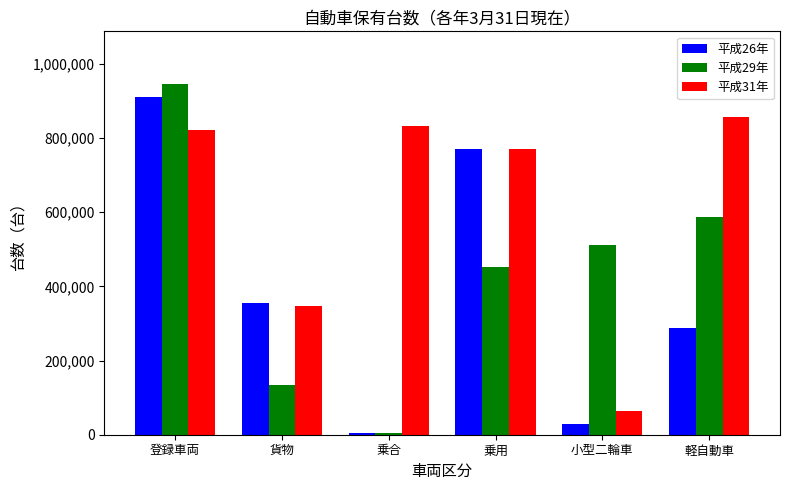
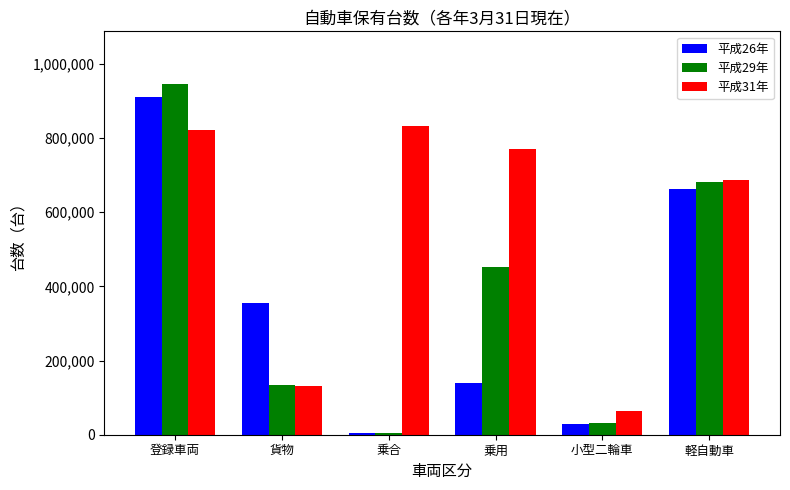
  {
    "平成26年": {
      "登録車両": "910,000",
      "貨物": "360,000",
-     "乗用": "770,000",
+     "乗用": "140,000",
      "小型二輪車": "30,000",
-     "軽自動車": "290,000"
+     "軽自動車": "660,000"
    },
    "平成29年": {
      "登録車両": "950,000",
      "貨物": "130,000",
      "乗用": "450,000",
-     "小型二輪車": "510,000",
-     "軽自動車": "590,000"
+     "小型二輪車": "30,000",
+     "軽自動車": "680,000"
    },
    "平成31年": {
      "登録車両": "820,000",
-     "貨物": "350,000",
+     "貨物": "130,000",
      "乗合": "830,000",
      "乗用": "770,000",
      "小型二輪車": "60,000",
-     "軽自動車": "860,000"
+     "軽自動車": "690,000"
    }
  }
